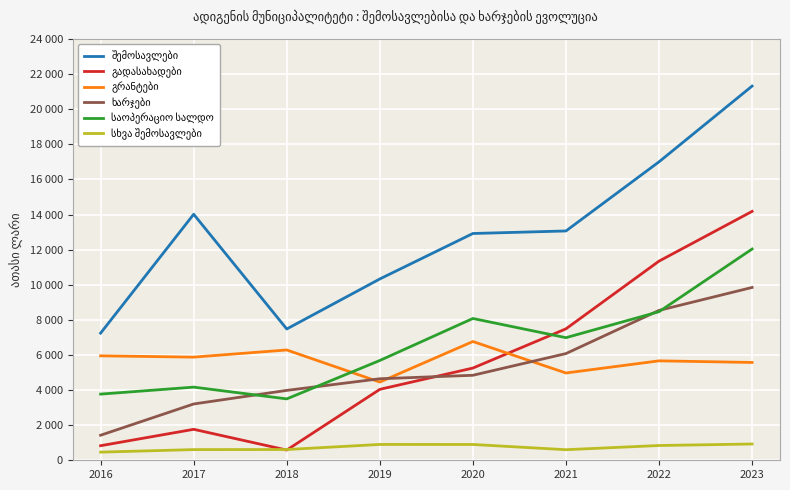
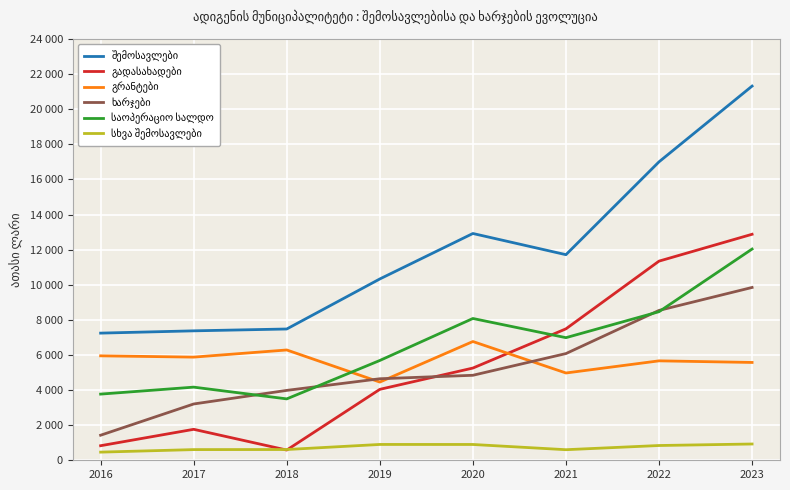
  {
    "შემოსავლები": {
      "2016": 7200,
-     "2017": 14000,
+     "2017": 7400,
      "2018": 7500,
      "2019": 10300,
      "2020": 12900,
-     "2021": 13100,
+     "2021": 11700,
      "2022": 17000,
      "2023": 21300
    },
    "გადასახადები": {
      "2016": 800,
      "2017": 1800,
      "2019": 4000,
      "2020": 5300,
      "2021": 7500,
      "2022": 11300,
-     "2023": 14200
+     "2023": 12900
    },
    "გრანტები": {
      "2016": 5900,
      "2017": 5900,
      "2018": 6300,
      "2019": 4500,
      "2020": 6800,
      "2021": 5000,
      "2022": 5700,
      "2023": 5600
    },
    "ხარჯები": {
      "2016": 1400,
      "2017": 3200,
      "2018": 4000,
      "2019": 4600,
      "2020": 4800,
      "2021": 6100,
      "2023": 9800
    },
    "საოპერაციო სალდო": {
      "2016": 3800,
      "2017": 4200,
      "2018": 3500,
      "2019": 5700,
      "2020": 8100,
      "2021": 7000,
      "2023": 12000
    },
    "სხვა შემოსავლები": {
      "2016": 500,
      "2017": 600,
      "2019": 900,
      "2020": 900,
      "2021": 600,
      "2022": 800,
      "2023": 900
    }
  }
